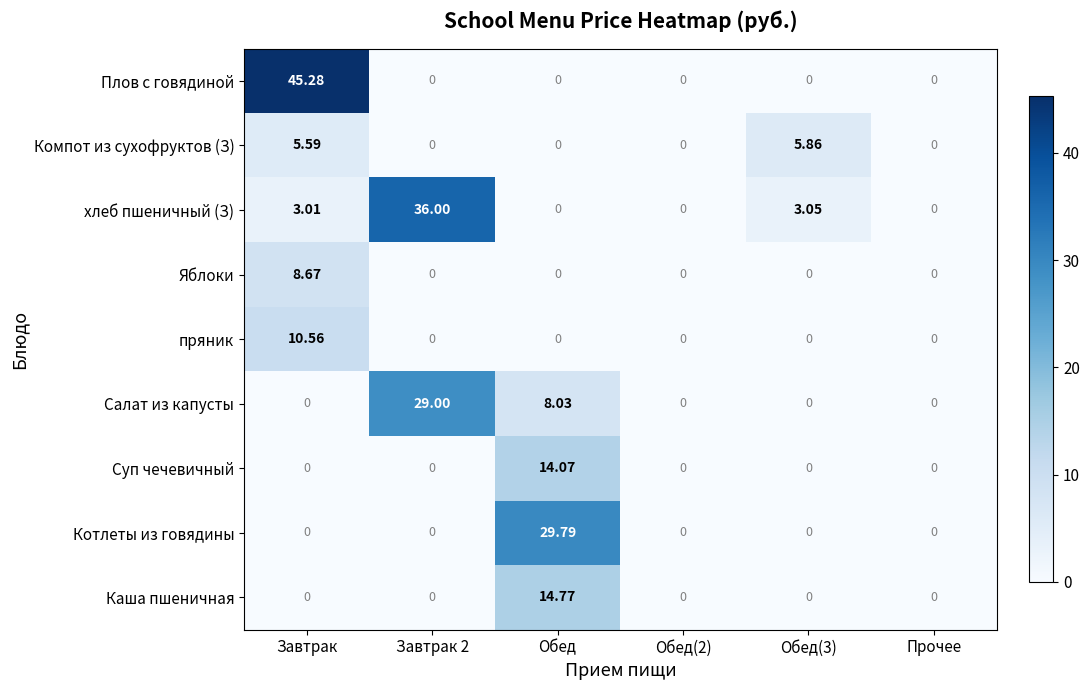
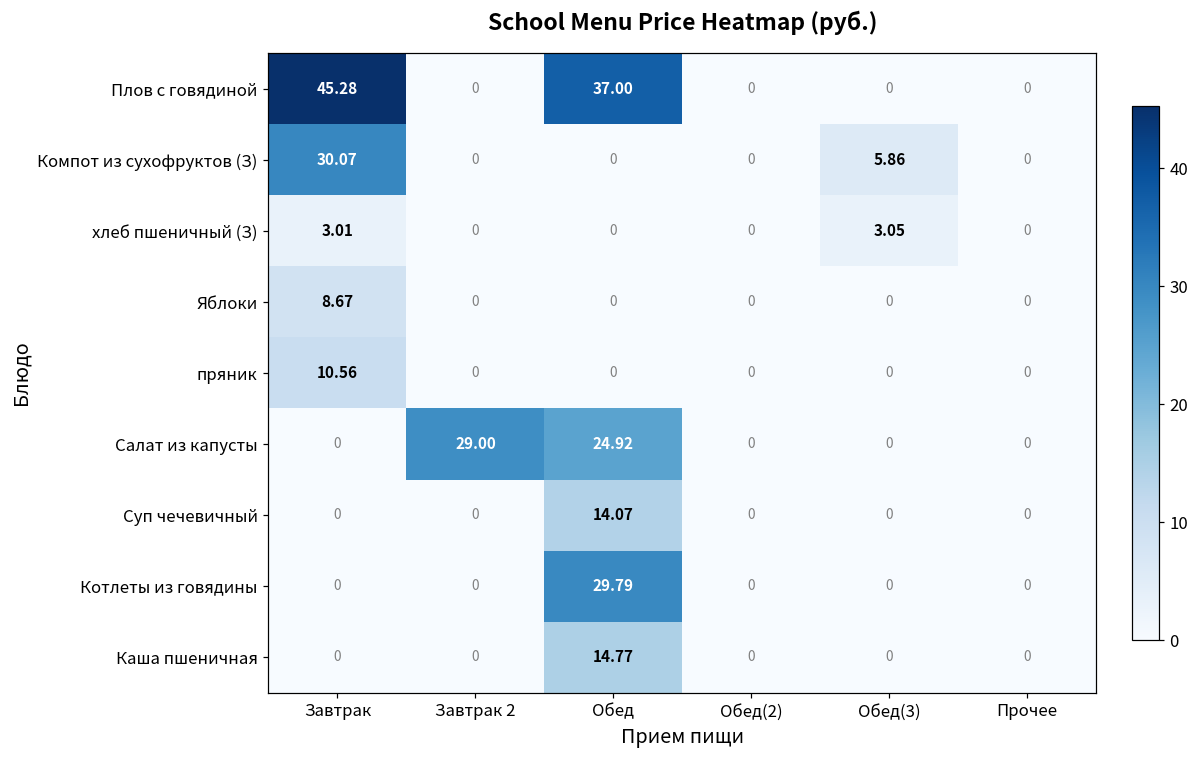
  {
    "Плов с говядиной": {
      "Завтрак": 45.28,
      "Завтрак 2": 0,
-     "Обед": 0,
+     "Обед": 37.00,
      "Обед(2)": 0,
      "Обед(3)": 0,
      "Прочее": 0
    },
    "Компот из сухофруктов (З)": {
-     "Завтрак": 5.59,
+     "Завтрак": 30.07,
      "Завтрак 2": 0,
      "Обед": 0,
      "Обед(2)": 0,
      "Обед(3)": 5.86,
      "Прочее": 0
    },
    "хлеб пшеничный (З)": {
      "Завтрак": 3.01,
-     "Завтрак 2": 36.00,
+     "Завтрак 2": 0,
      "Обед": 0,
      "Обед(2)": 0,
      "Обед(3)": 3.05,
      "Прочее": 0
    },
    "Яблоки": {
      "Завтрак": 8.67,
      "Завтрак 2": 0,
      "Обед": 0,
      "Обед(2)": 0,
      "Обед(3)": 0,
      "Прочее": 0
    },
    "пряник": {
      "Завтрак": 10.56,
      "Завтрак 2": 0,
      "Обед": 0,
      "Обед(2)": 0,
      "Обед(3)": 0,
      "Прочее": 0
    },
    "Салат из капусты": {
      "Завтрак": 0,
      "Завтрак 2": 29.00,
-     "Обед": 8.03,
+     "Обед": 24.92,
      "Обед(2)": 0,
      "Обед(3)": 0,
      "Прочее": 0
    },
    "Суп чечевичный": {
      "Завтрак": 0,
      "Завтрак 2": 0,
      "Обед": 14.07,
      "Обед(2)": 0,
      "Обед(3)": 0,
      "Прочее": 0
    },
    "Котлеты из говядины": {
      "Завтрак": 0,
      "Завтрак 2": 0,
      "Обед": 29.79,
      "Обед(2)": 0,
      "Обед(3)": 0,
      "Прочее": 0
    },
    "Каша пшеничная": {
      "Завтрак": 0,
      "Завтрак 2": 0,
      "Обед": 14.77,
      "Обед(2)": 0,
      "Обед(3)": 0,
      "Прочее": 0
    }
  }
